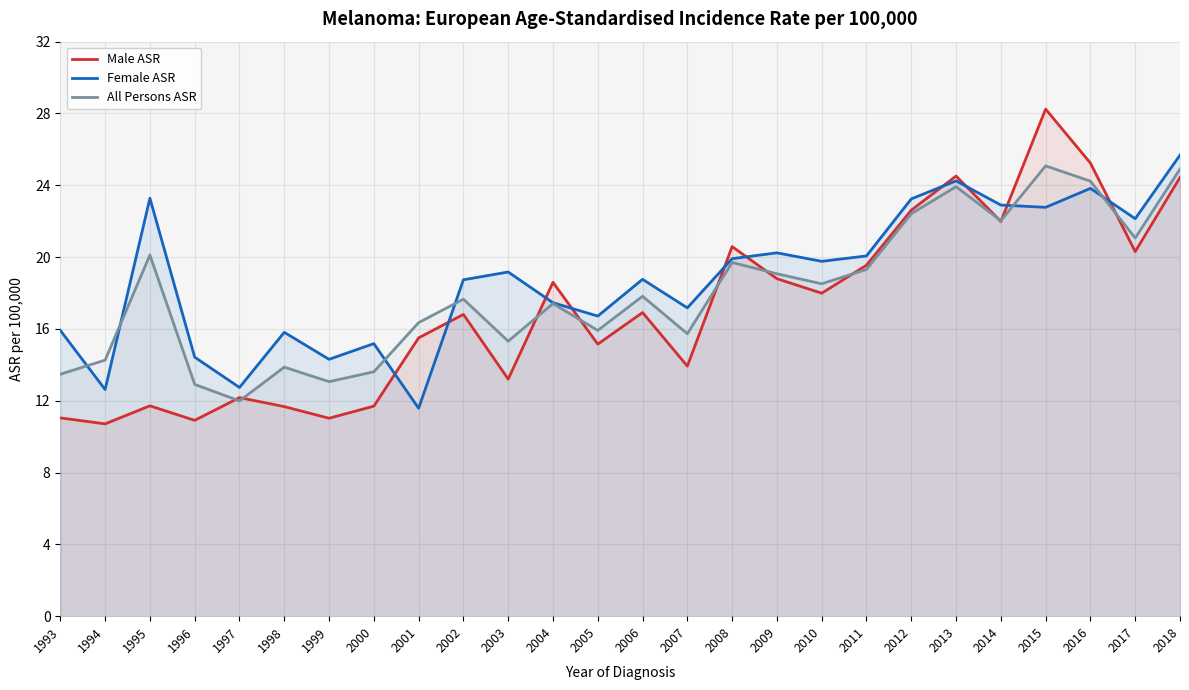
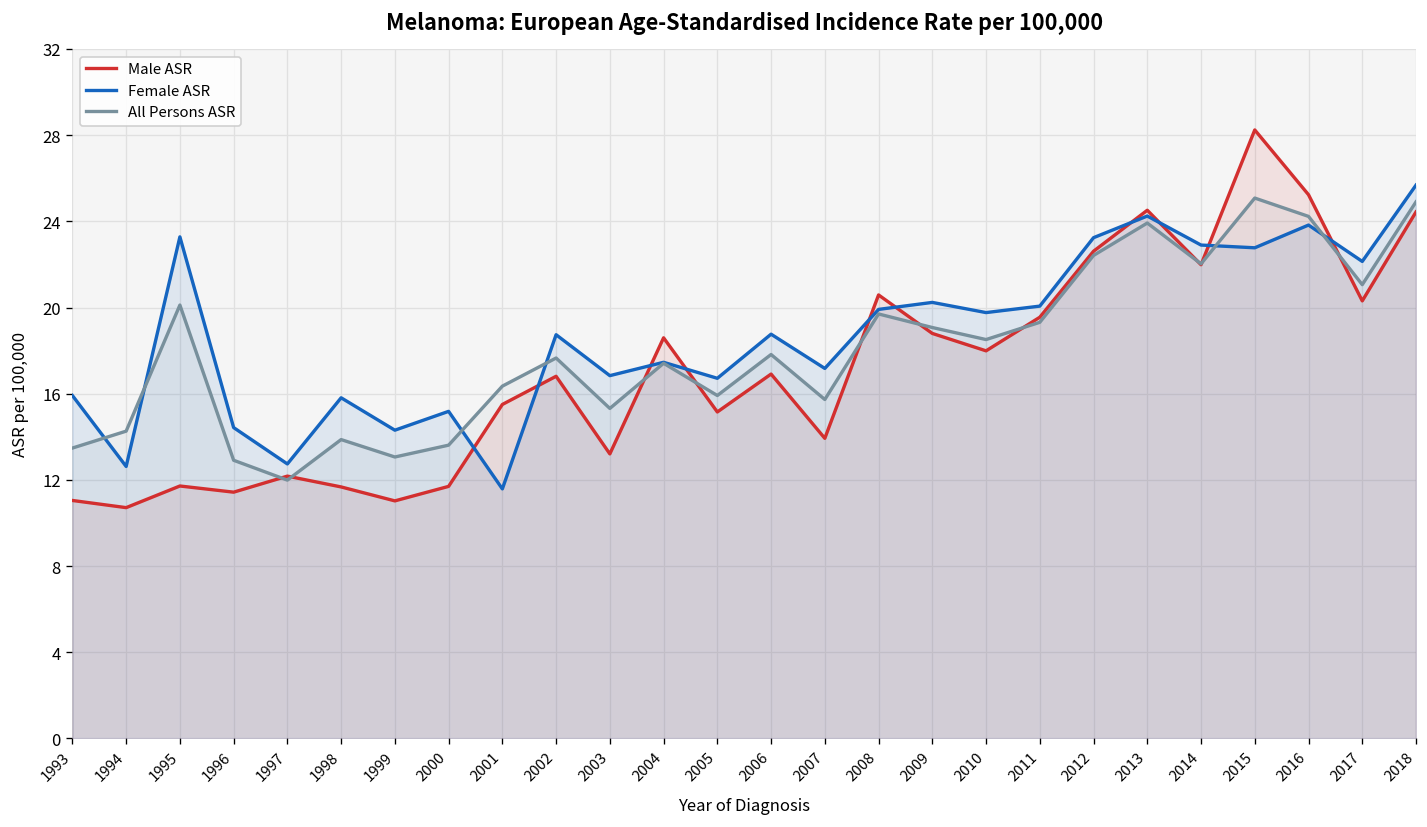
  {
    "Male ASR": {
      "1993": 11.0,
      "1994": 10.7,
      "1995": 11.7,
-     "1996": 10.9,
+     "1996": 11.4,
      "1997": 12.2,
      "1998": 11.7,
      "1999": 11.0,
      "2000": 11.7,
      "2001": 15.5,
      "2002": 16.8,
      "2003": 13.2,
      "2004": 18.6,
      "2005": 15.2,
      "2006": 16.9,
      "2007": 13.9,
      "2008": 20.6,
      "2009": 18.8,
      "2010": 18.0,
      "2011": 19.5,
      "2012": 22.6,
      "2013": 24.5,
      "2015": 28.2,
      "2016": 25.2,
      "2017": 20.3,
      "2018": 24.4
    },
    "Female ASR": {
      "1993": 15.9,
      "1994": 12.6,
      "1995": 23.3,
      "1996": 14.4,
      "1997": 12.7,
      "1998": 15.8,
      "1999": 14.3,
      "2000": 15.2,
      "2001": 11.6,
      "2002": 18.7,
-     "2003": 19.2,
+     "2003": 16.8,
      "2005": 16.7,
      "2006": 18.8,
      "2007": 17.2,
      "2008": 19.9,
      "2009": 20.2,
      "2010": 19.8,
      "2011": 20.1,
      "2012": 23.2,
      "2013": 24.2,
      "2014": 22.9,
      "2015": 22.8,
      "2016": 23.8,
      "2017": 22.1,
      "2018": 25.7
    },
    "All Persons ASR": {
      "1993": 13.5,
      "1994": 14.3,
      "1995": 20.1,
      "1996": 12.9,
      "1997": 12.0,
      "1998": 13.9,
      "1999": 13.1,
      "2000": 13.6,
      "2001": 16.4,
      "2002": 17.7,
      "2003": 15.3,
      "2005": 15.9,
      "2006": 17.8,
      "2007": 15.7,
      "2008": 19.7,
      "2009": 19.1,
      "2010": 18.5,
      "2011": 19.3,
      "2012": 22.4,
      "2013": 23.9,
      "2015": 25.1,
      "2016": 24.2,
      "2017": 21.1,
      "2018": 24.9
    }
  }
